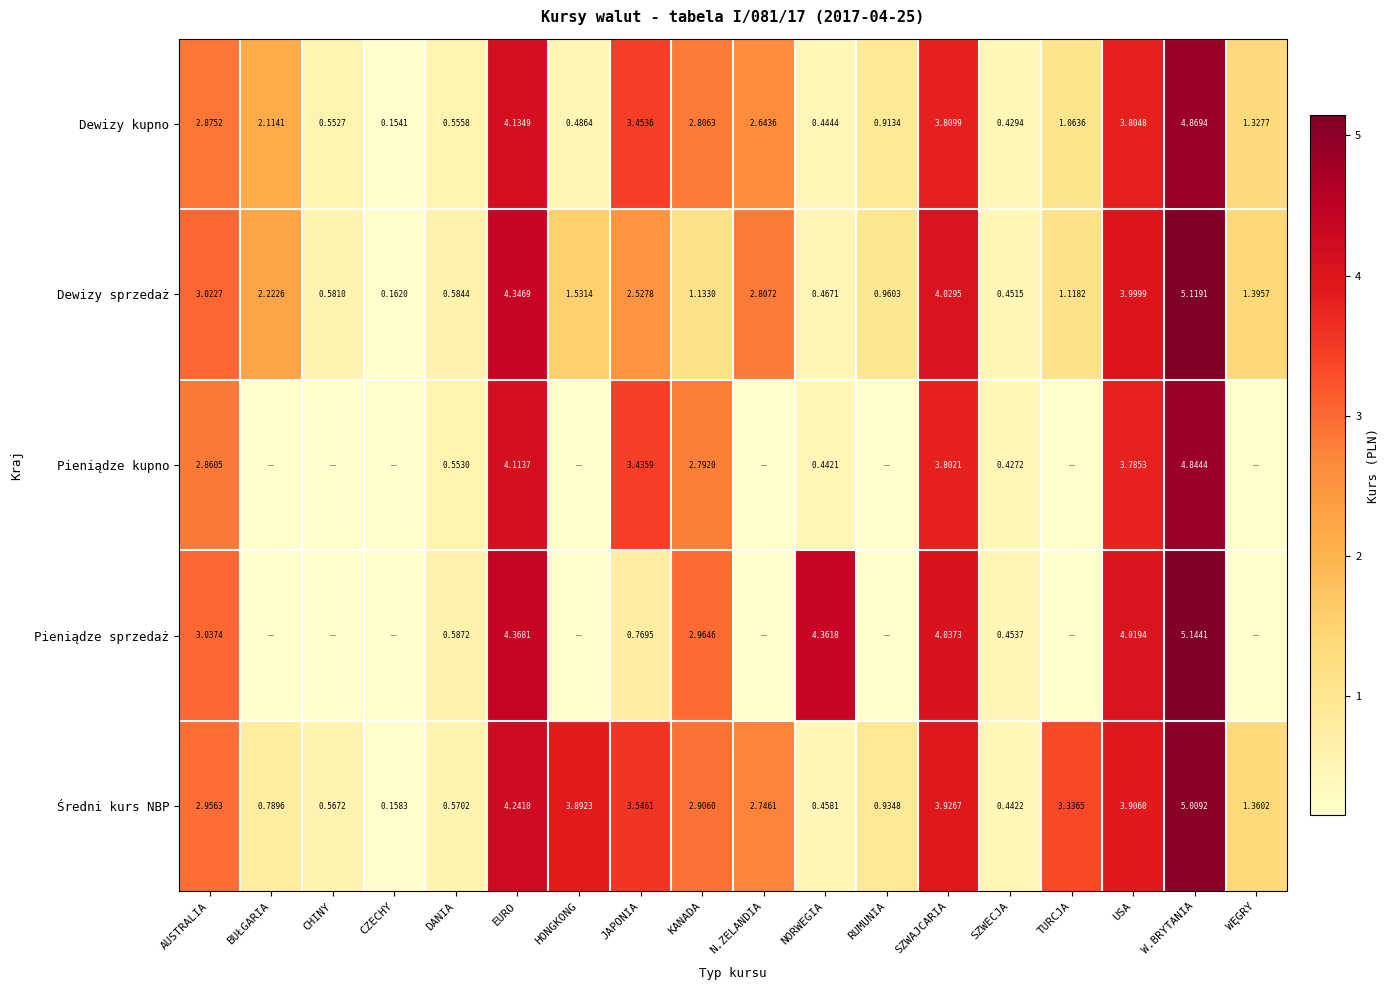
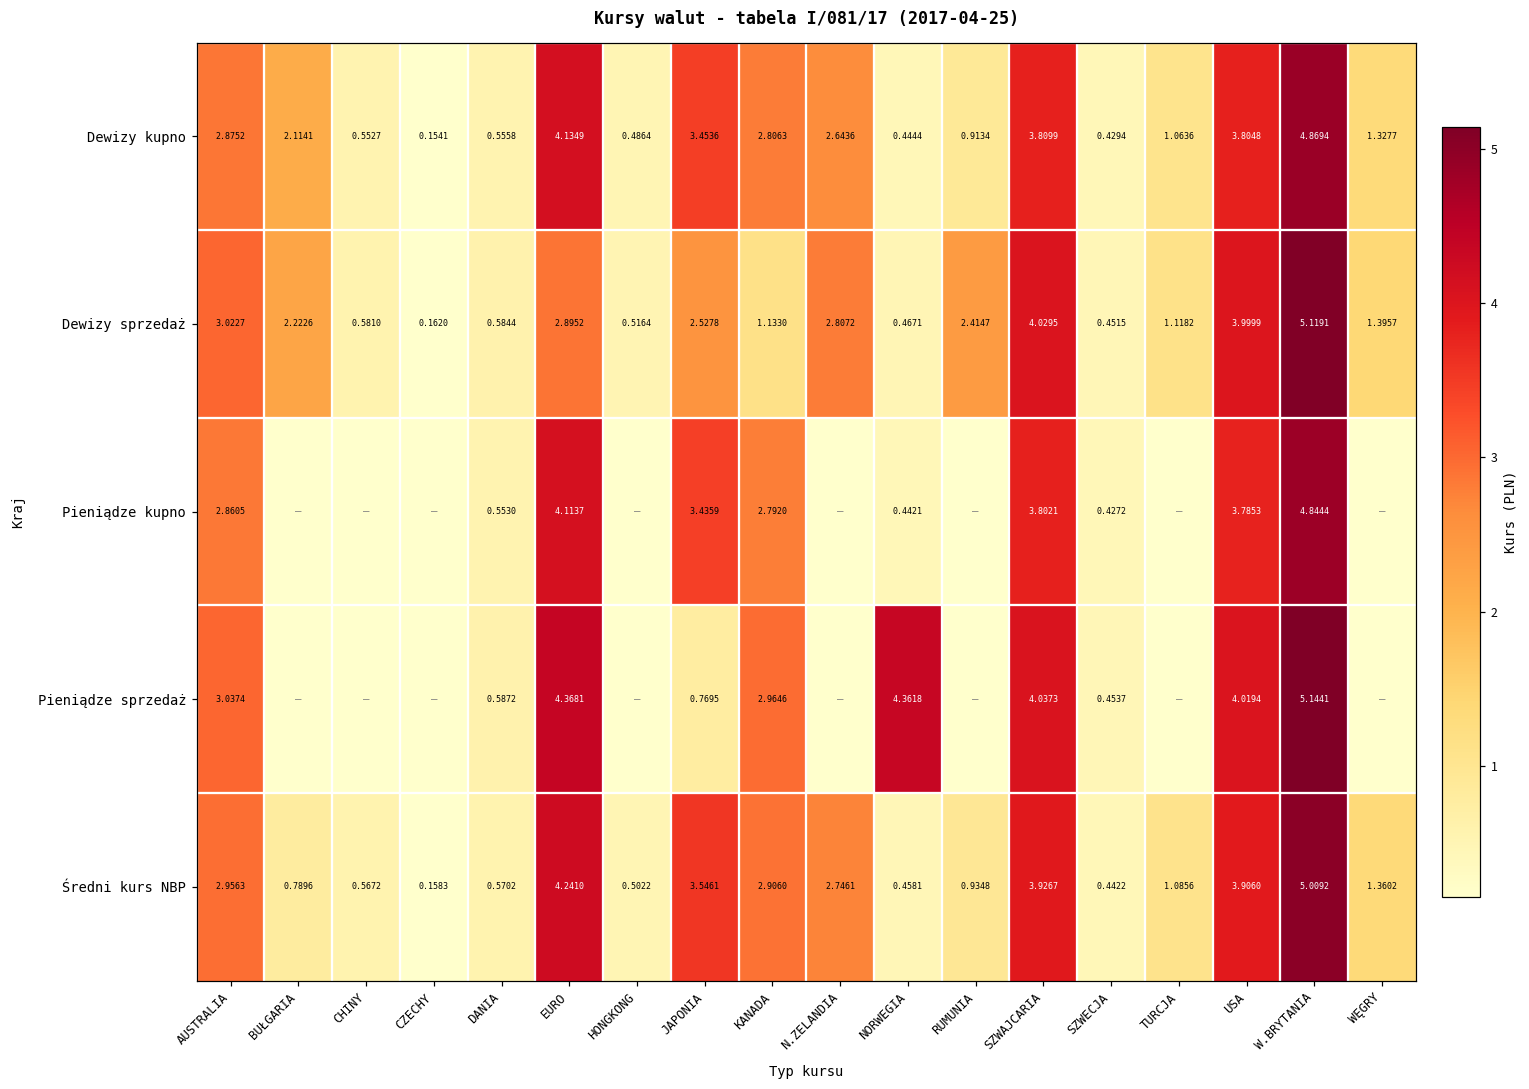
  {
    "Dewizy kupno": {
      "AUSTRALIA": 2.8752,
      "BUŁGARIA": 2.1141,
      "CHINY": 0.5527,
      "CZECHY": 0.1541,
      "DANIA": 0.5558,
      "EURO": 4.1349,
      "HONGKONG": 0.4864,
      "JAPONIA": 3.4536,
      "KANADA": 2.8063,
      "N.ZELANDIA": 2.6436,
      "NORWEGIA": 0.4444,
      "RUMUNIA": 0.9134,
      "SZWAJCARIA": 3.8099,
      "SZWECJA": 0.4294,
      "TURCJA": 1.0636,
      "USA": 3.8048,
      "W.BRYTANIA": 4.8694,
      "WĘGRY": 1.3277
    },
    "Dewizy sprzedaż": {
      "AUSTRALIA": 3.0227,
      "BUŁGARIA": 2.2226,
      "CHINY": 0.5810,
      "CZECHY": 0.1620,
      "DANIA": 0.5844,
-     "EURO": 4.3469,
-     "HONGKONG": 1.5314,
+     "EURO": 2.8952,
+     "HONGKONG": 0.5164,
      "JAPONIA": 2.5278,
      "KANADA": 1.1330,
      "N.ZELANDIA": 2.8072,
      "NORWEGIA": 0.4671,
-     "RUMUNIA": 0.9603,
+     "RUMUNIA": 2.4147,
      "SZWAJCARIA": 4.0295,
      "SZWECJA": 0.4515,
      "TURCJA": 1.1182,
      "USA": 3.9999,
      "W.BRYTANIA": 5.1191,
      "WĘGRY": 1.3957
    },
    "Pieniądze kupno": {
      "AUSTRALIA": 2.8605,
      "DANIA": 0.5530,
      "EURO": 4.1137,
      "JAPONIA": 3.4359,
      "KANADA": 2.7920,
      "NORWEGIA": 0.4421,
      "SZWAJCARIA": 3.8021,
      "SZWECJA": 0.4272,
      "USA": 3.7853,
      "W.BRYTANIA": 4.8444
    },
    "Pieniądze sprzedaż": {
      "AUSTRALIA": 3.0374,
      "DANIA": 0.5872,
      "EURO": 4.3681,
      "JAPONIA": 0.7695,
      "KANADA": 2.9646,
      "NORWEGIA": 4.3618,
      "SZWAJCARIA": 4.0373,
      "SZWECJA": 0.4537,
      "USA": 4.0194,
      "W.BRYTANIA": 5.1441
    },
    "Średni kurs NBP": {
      "AUSTRALIA": 2.9563,
      "BUŁGARIA": 0.7896,
      "CHINY": 0.5672,
      "CZECHY": 0.1583,
      "DANIA": 0.5702,
      "EURO": 4.2410,
-     "HONGKONG": 3.8923,
+     "HONGKONG": 0.5022,
      "JAPONIA": 3.5461,
      "KANADA": 2.9060,
      "N.ZELANDIA": 2.7461,
      "NORWEGIA": 0.4581,
      "RUMUNIA": 0.9348,
      "SZWAJCARIA": 3.9267,
      "SZWECJA": 0.4422,
-     "TURCJA": 3.3365,
+     "TURCJA": 1.0856,
      "USA": 3.9060,
      "W.BRYTANIA": 5.0092,
      "WĘGRY": 1.3602
    }
  }
